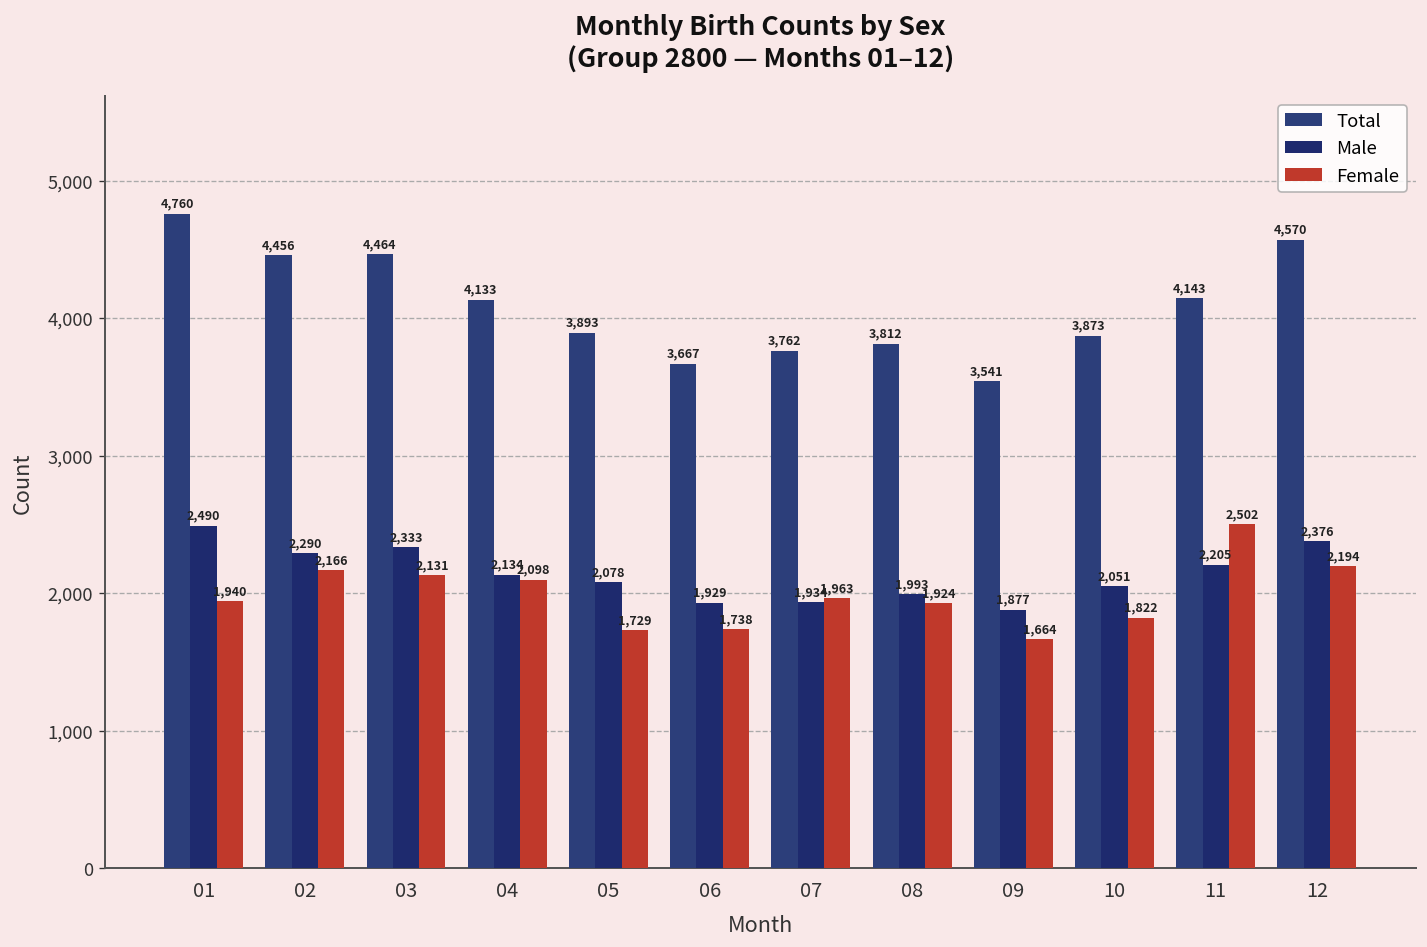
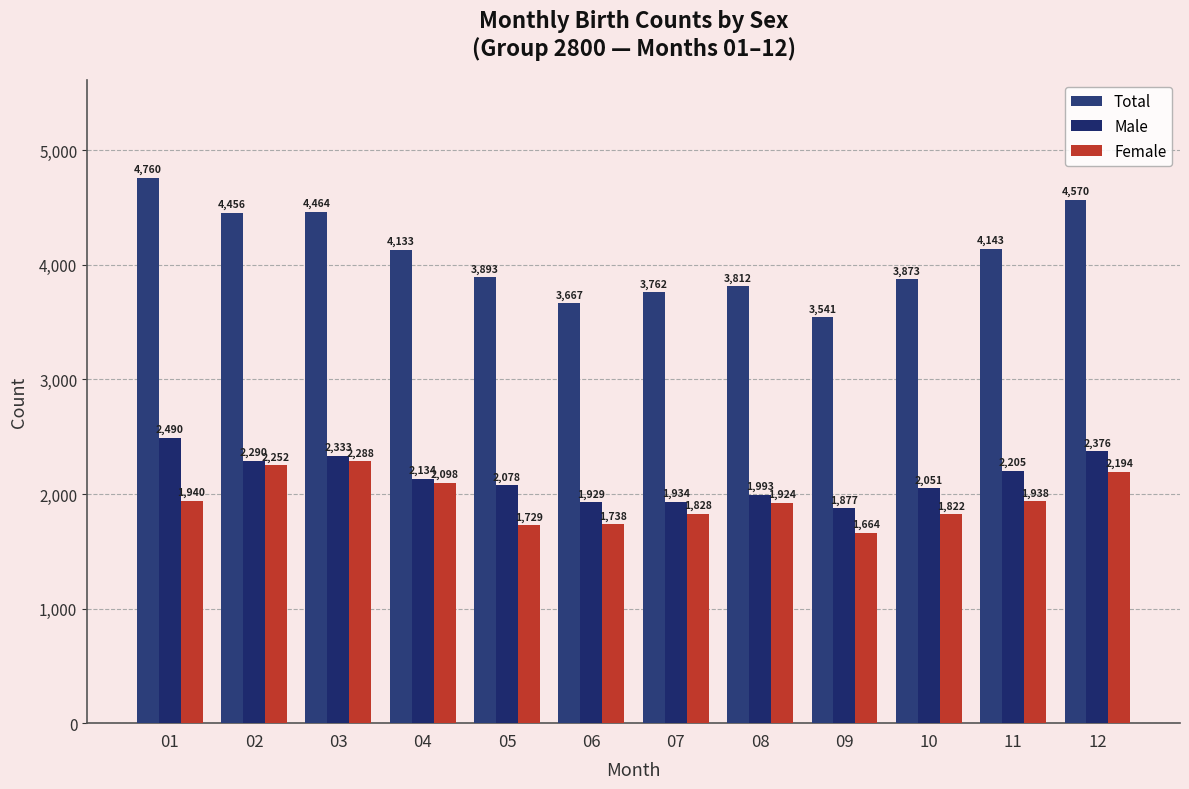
  {
    "Female": {
      "01": "1,940",
-     "02": "2,166",
-     "03": "2,131",
+     "02": "2,252",
+     "03": "2,288",
      "04": "2,098",
      "05": "1,729",
      "06": "1,738",
-     "07": "1,963",
+     "07": "1,828",
      "08": "1,924",
      "09": "1,664",
      "10": "1,822",
-     "11": "2,502",
+     "11": "1,938",
      "12": "2,194"
    }
  }
